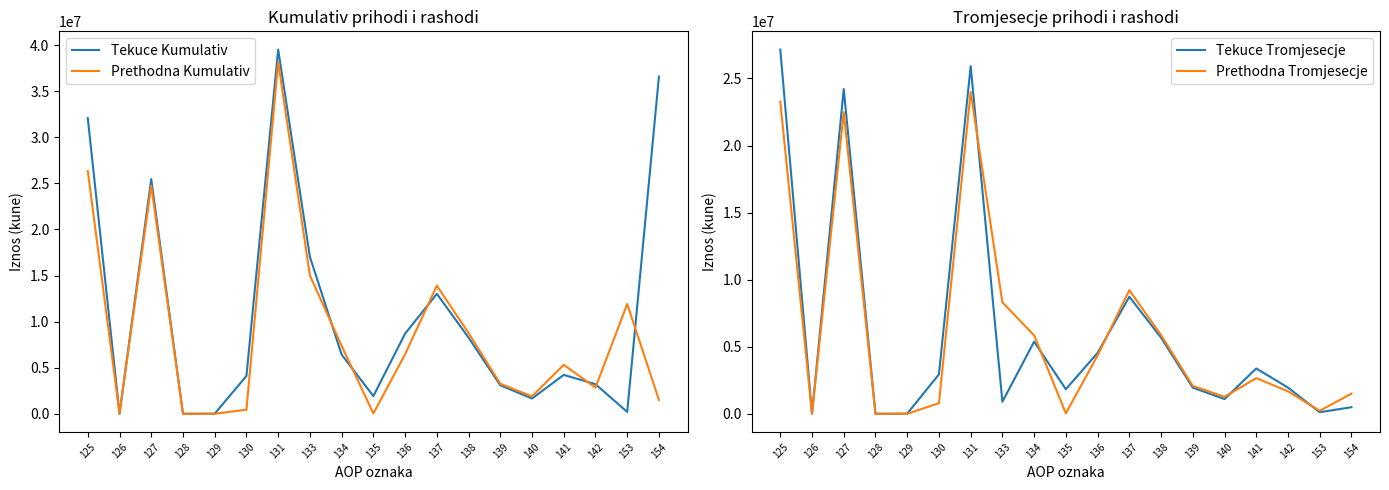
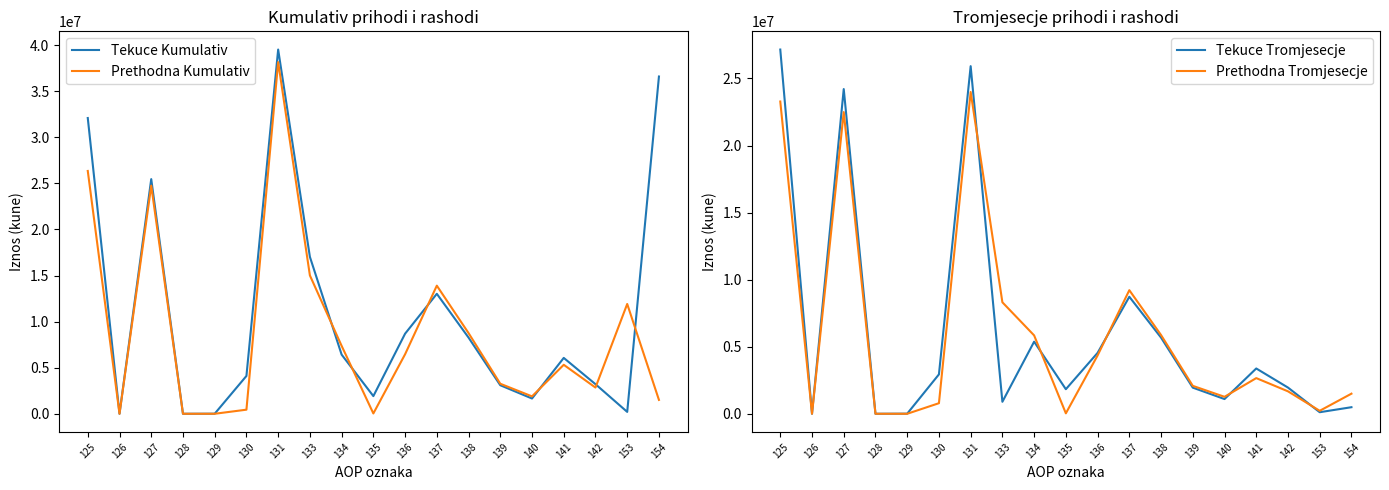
  {
    "Kumulativ prihodi i rashodi": {
      "Tekuce Kumulativ": {
        "125": 32000000,
        "127": 25000000,
        "130": 4000000,
        "131": 40000000,
        "133": 17000000,
        "134": 6000000,
        "135": 2000000,
        "136": 9000000,
        "137": 13000000,
        "138": 8000000,
-       "141": 4000000,
+       "141": 6000000,
        "142": 3000000,
        "153": 0,
        "154": 37000000
      },
      "Prethodna Kumulativ": {
        "125": 26000000,
        "127": 25000000,
        "130": 0,
        "131": 38000000,
        "133": 15000000,
        "134": 7000000,
        "135": 0,
        "136": 6000000,
        "137": 14000000,
        "138": 9000000,
        "141": 5000000,
        "142": 3000000,
        "153": 12000000,
        "154": 2000000
      }
    },
    "Tromjesecje prihodi i rashodi": {
      "Tekuce Tromjesecje": {
        "125": 27200000,
        "127": 24200000,
        "130": 2900000,
        "131": 25900000,
        "133": 900000,
        "134": 5400000,
        "135": 1800000,
        "136": 4500000,
        "137": 8700000,
        "141": 3400000,
        "142": 2000000,
        "154": 500000
      },
      "Prethodna Tromjesecje": {
        "125": 23300000,
        "127": 22500000,
        "130": 800000,
        "131": 24000000,
        "133": 8300000,
        "134": 5800000,
        "135": 0,
        "136": 4300000,
        "137": 9200000,
        "141": 2700000,
        "142": 1700000,
        "154": 1500000
      }
    }
  }
